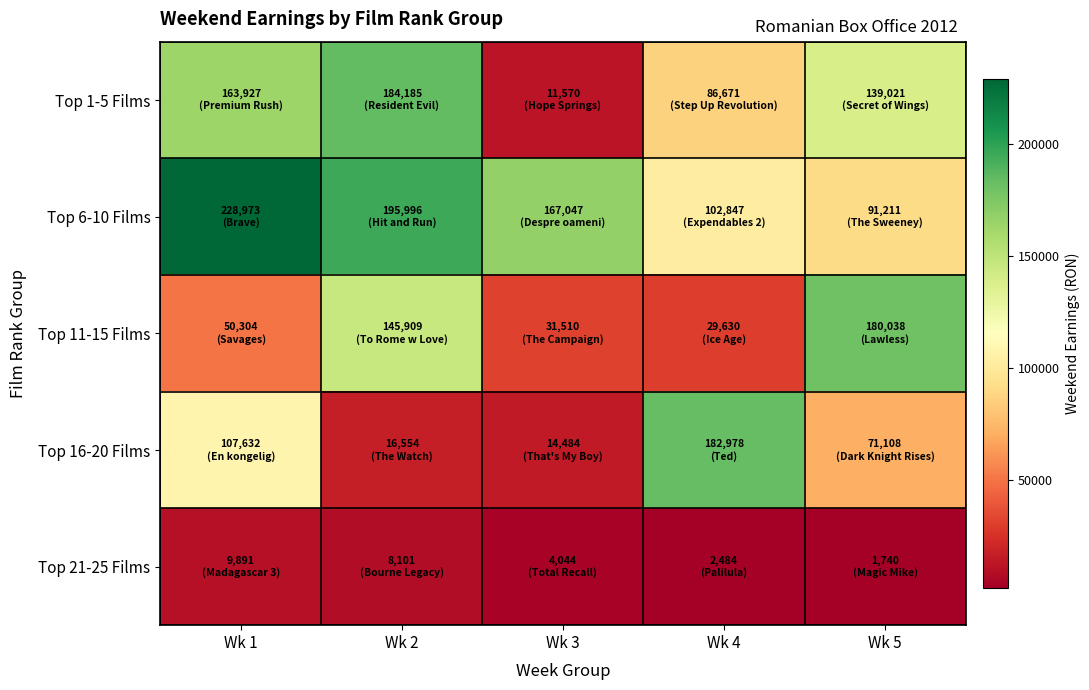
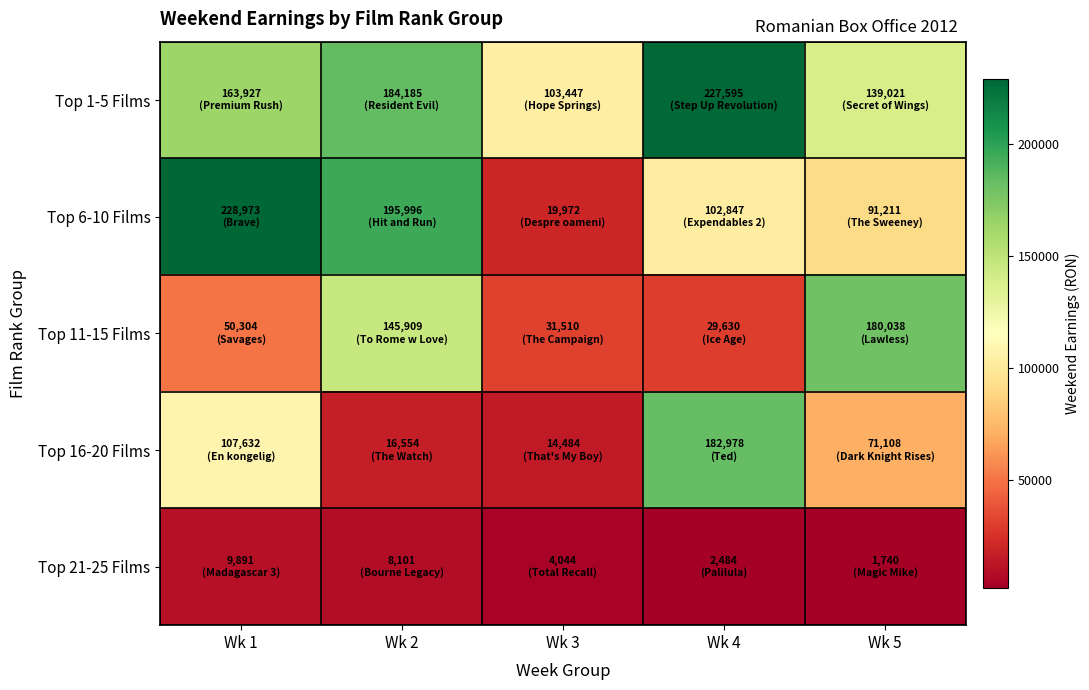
  {
    "Top 1-5 Films": {
      "Wk 1": "163,927",
      "Wk 2": "184,185",
-     "Wk 3": "11,570",
-     "Wk 4": "86,671",
+     "Wk 3": "103,447",
+     "Wk 4": "227,595",
      "Wk 5": "139,021"
    },
    "Top 6-10 Films": {
      "Wk 1": "228,973",
      "Wk 2": "195,996",
-     "Wk 3": "167,047",
+     "Wk 3": "19,972",
      "Wk 5": "91,211"
    },
    "Top 11-15 Films": {
      "Wk 1": "50,304",
      "Wk 2": "145,909",
      "Wk 3": "31,510",
      "Wk 4": "29,630",
      "Wk 5": "180,038"
    },
    "Top 16-20 Films": {
      "Wk 1": "107,632",
      "Wk 2": "16,554",
      "Wk 3": "14,484",
      "Wk 4": "182,978",
      "Wk 5": "71,108"
    },
    "Top 21-25 Films": {
      "Wk 2": "8,101",
      "Wk 3": "4,044",
      "Wk 4": "2,484",
      "Wk 5": "1,740"
    }
  }
